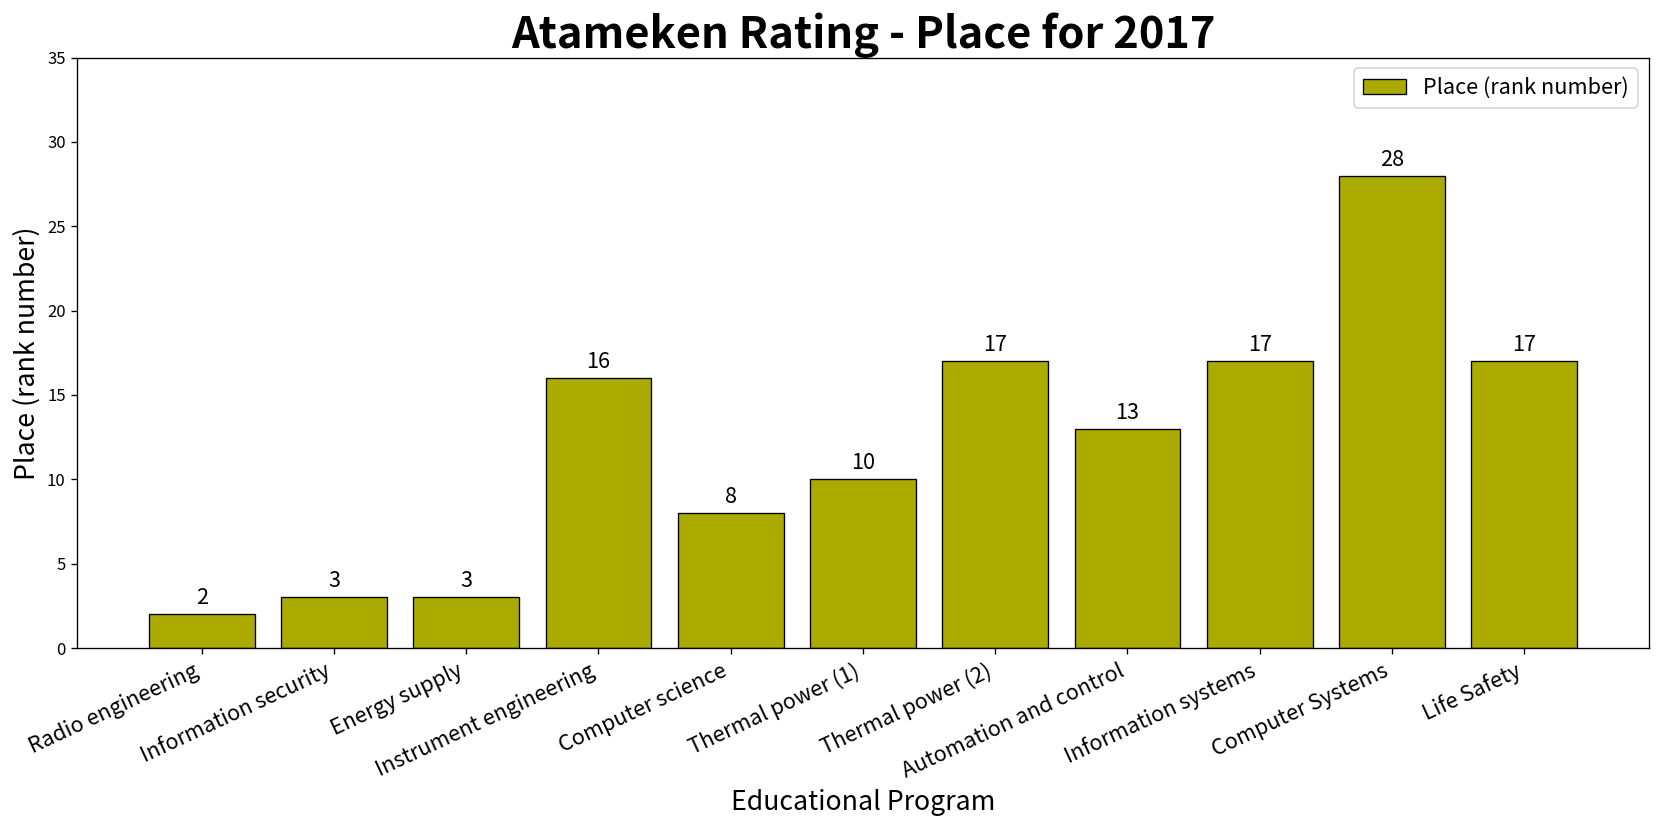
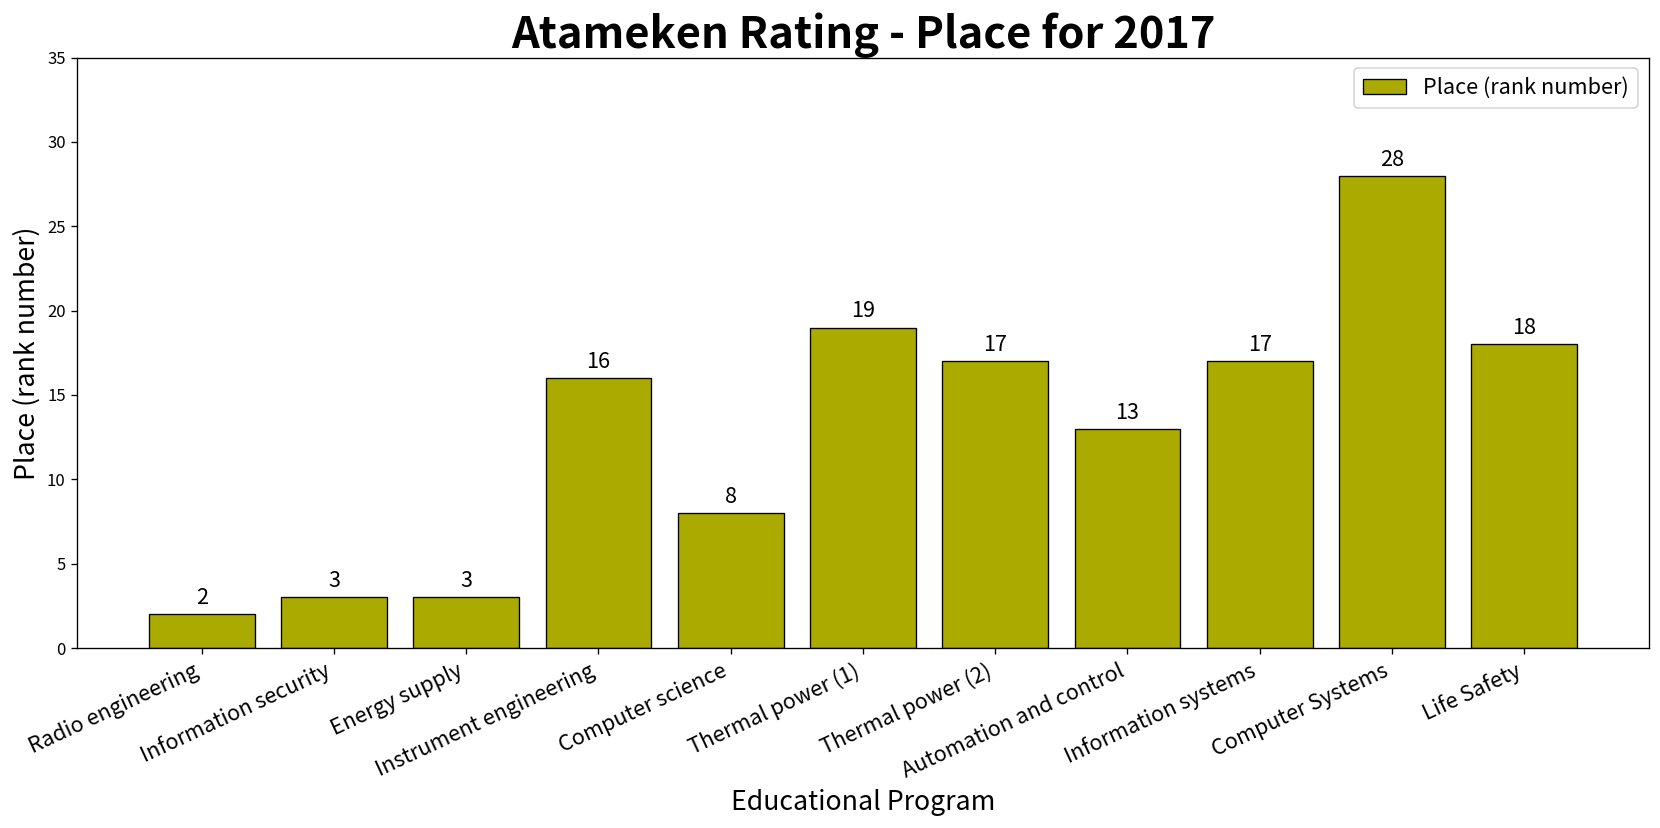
  {
    "Radio engineering": 2,
    "Information security": 3,
    "Energy supply": 3,
    "Instrument engineering": 16,
    "Computer science": 8,
-   "Thermal power (1)": 10,
+   "Thermal power (1)": 19,
    "Thermal power (2)": 17,
    "Automation and control": 13,
    "Information systems": 17,
    "Computer Systems": 28,
-   "Life Safety": 17
+   "Life Safety": 18
  }
